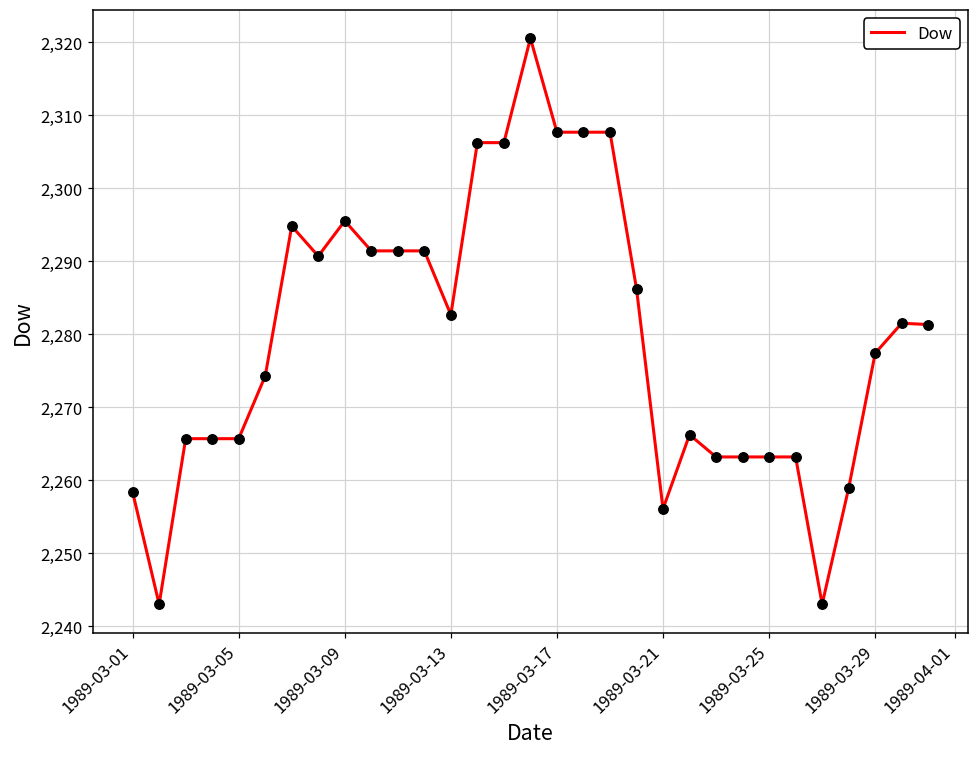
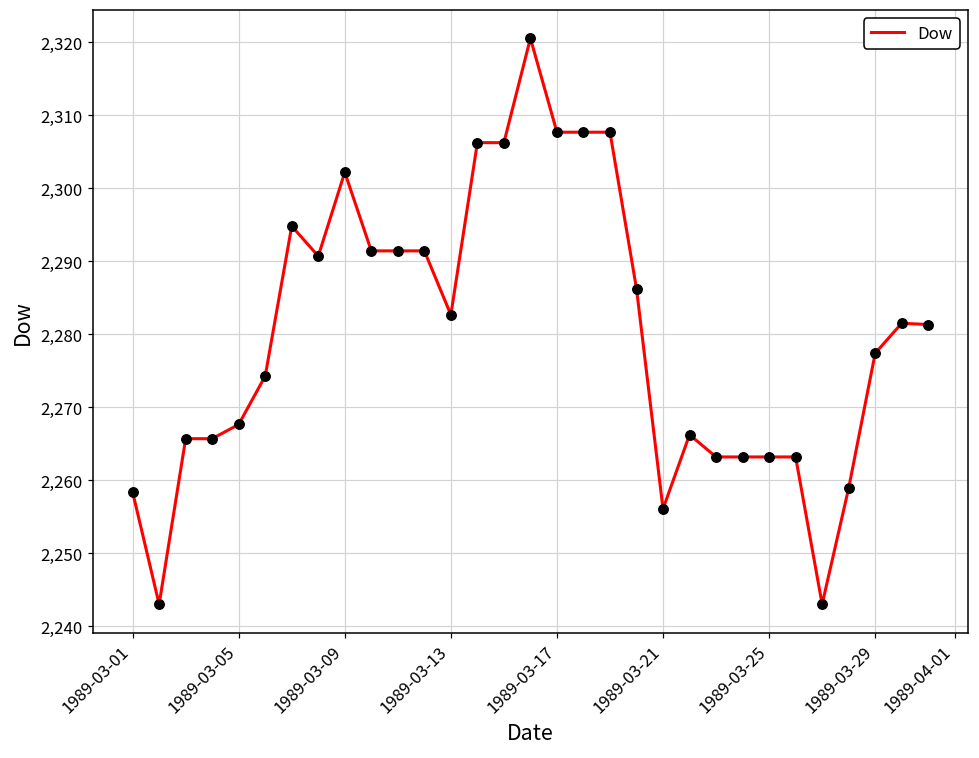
  {
    "1989-03-01": "2,258",
-   "1989-03-05": "2,266",
-   "1989-03-09": "2,296",
+   "1989-03-05": "2,268",
+   "1989-03-09": "2,302",
    "1989-03-13": "2,283",
    "1989-03-17": "2,308",
    "1989-03-21": "2,256",
    "1989-03-25": "2,263",
    "1989-03-29": "2,277"
  }
